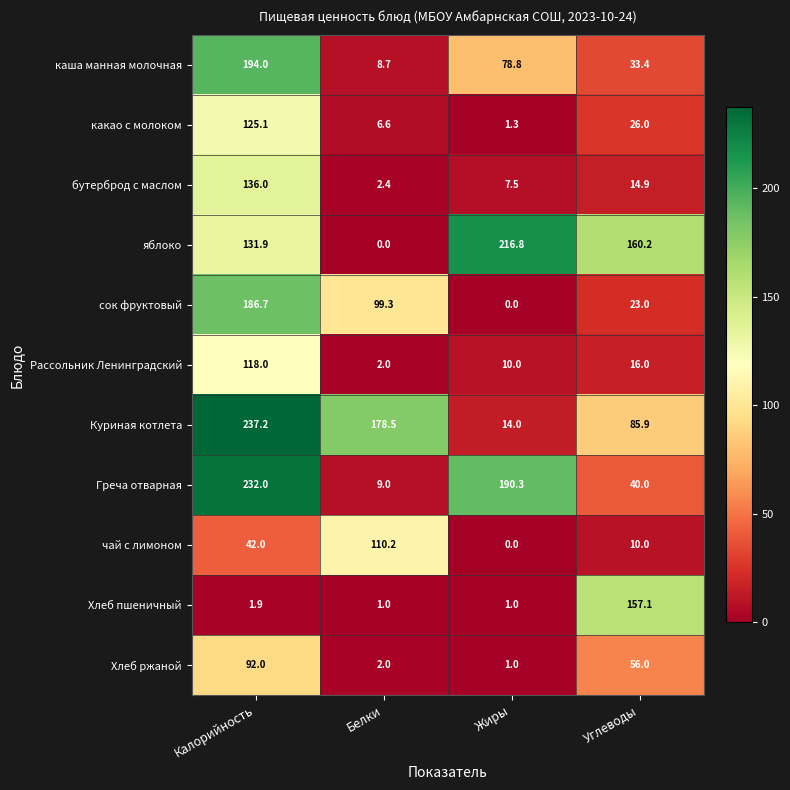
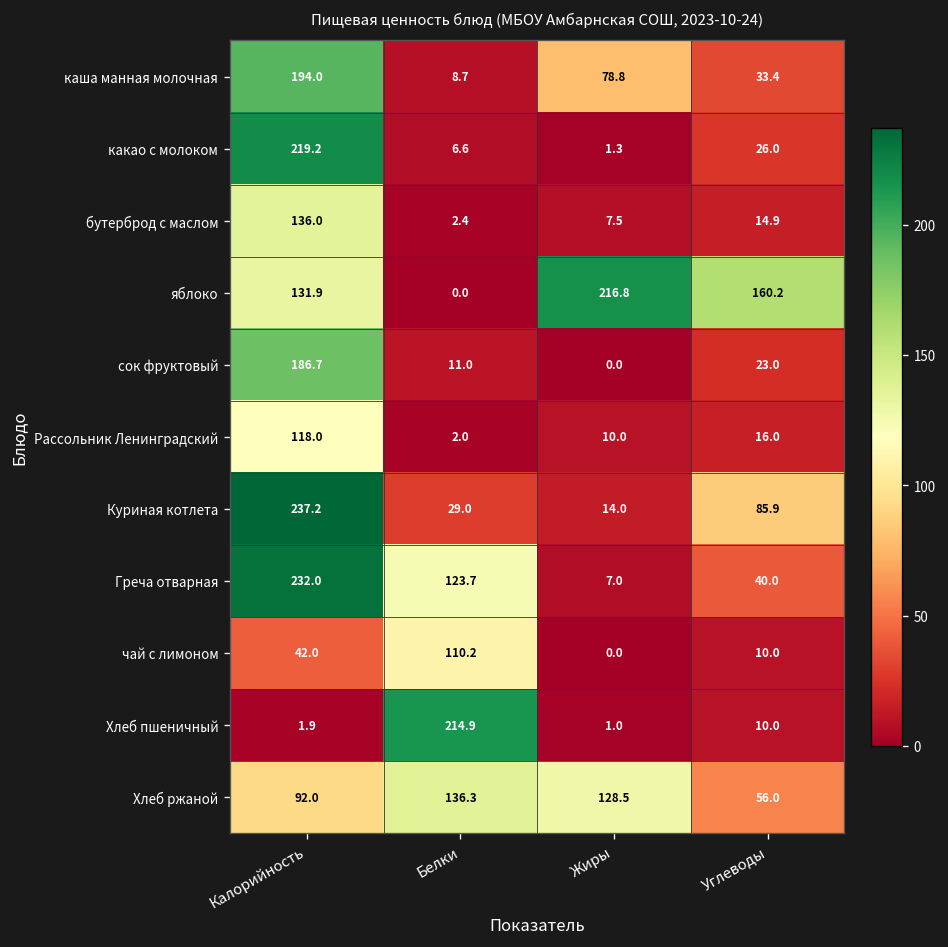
  {
    "каша манная молочная": {
      "Калорийность": 194.0,
      "Белки": 8.7,
      "Жиры": 78.8,
      "Углеводы": 33.4
    },
    "какао с молоком": {
-     "Калорийность": 125.1,
+     "Калорийность": 219.2,
      "Белки": 6.6,
      "Жиры": 1.3,
      "Углеводы": 26.0
    },
    "бутерброд с маслом": {
      "Калорийность": 136.0,
      "Белки": 2.4,
      "Жиры": 7.5,
      "Углеводы": 14.9
    },
    "яблоко": {
      "Калорийность": 131.9,
      "Белки": 0.0,
      "Жиры": 216.8,
      "Углеводы": 160.2
    },
    "сок фруктовый": {
      "Калорийность": 186.7,
-     "Белки": 99.3,
+     "Белки": 11.0,
      "Жиры": 0.0,
      "Углеводы": 23.0
    },
    "Рассольник Ленинградский": {
      "Калорийность": 118.0,
      "Белки": 2.0,
      "Жиры": 10.0,
      "Углеводы": 16.0
    },
    "Куриная котлета": {
      "Калорийность": 237.2,
-     "Белки": 178.5,
+     "Белки": 29.0,
      "Жиры": 14.0,
      "Углеводы": 85.9
    },
    "Греча отварная": {
      "Калорийность": 232.0,
-     "Белки": 9.0,
-     "Жиры": 190.3,
+     "Белки": 123.7,
+     "Жиры": 7.0,
      "Углеводы": 40.0
    },
    "чай с лимоном": {
      "Калорийность": 42.0,
      "Белки": 110.2,
      "Жиры": 0.0,
      "Углеводы": 10.0
    },
    "Хлеб пшеничный": {
      "Калорийность": 1.9,
-     "Белки": 1.0,
+     "Белки": 214.9,
      "Жиры": 1.0,
-     "Углеводы": 157.1
+     "Углеводы": 10.0
    },
    "Хлеб ржаной": {
      "Калорийность": 92.0,
-     "Белки": 2.0,
-     "Жиры": 1.0,
+     "Белки": 136.3,
+     "Жиры": 128.5,
      "Углеводы": 56.0
    }
  }
